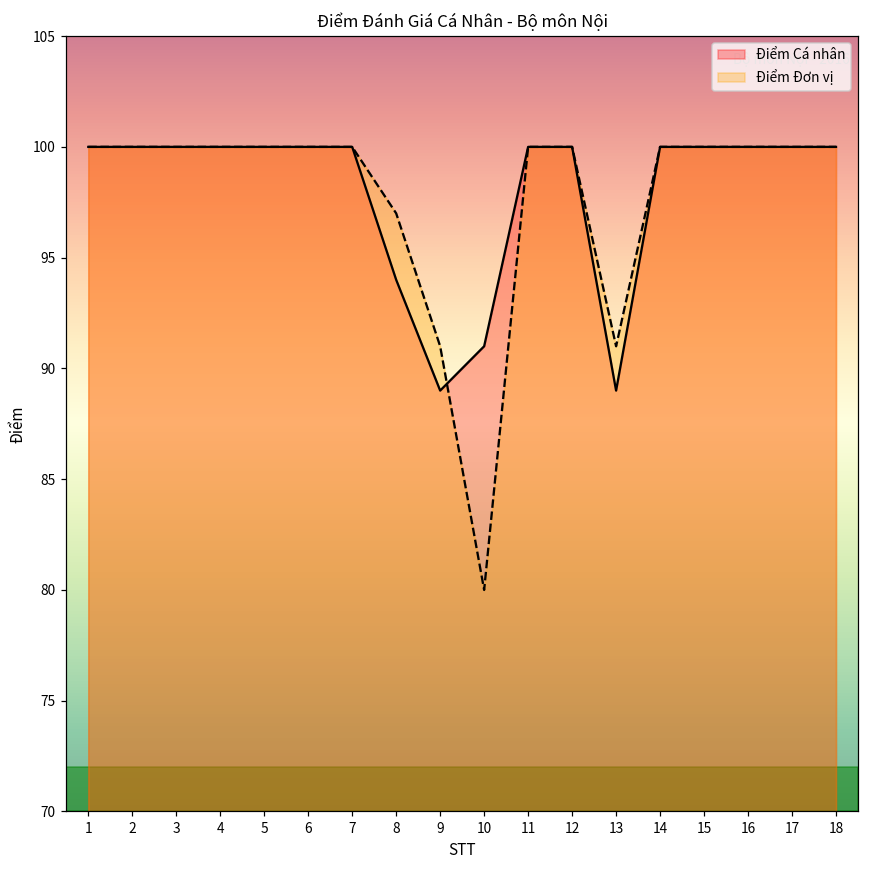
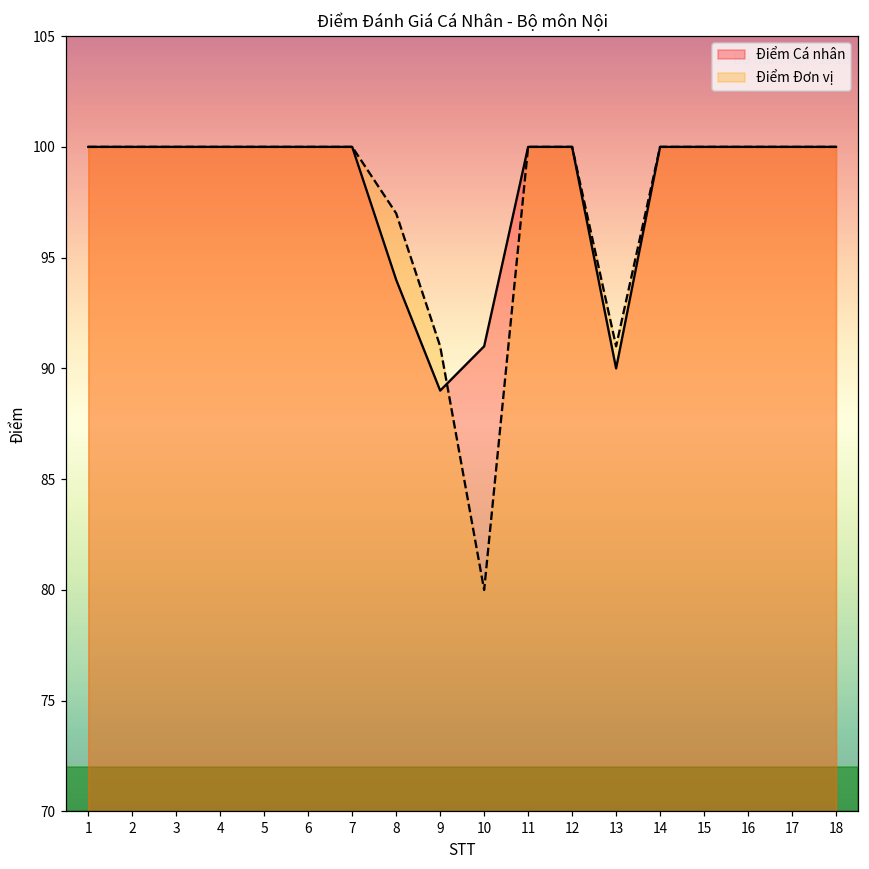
  {
    "Điểm Cá nhân": {
      "8": 94,
      "9": 89,
      "10": 91,
-     "13": 89
+     "13": 90
    },
    "Điểm Đơn vị": {
      "8": 97,
      "9": 91,
      "10": 80,
      "13": 91
    }
  }
